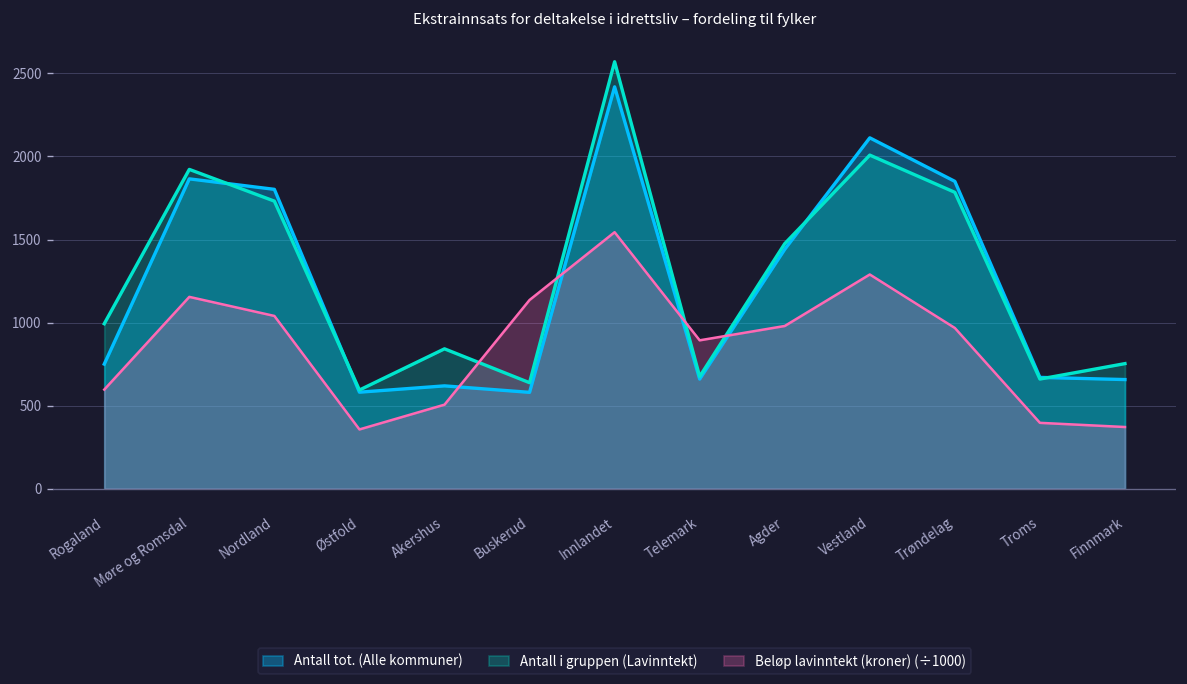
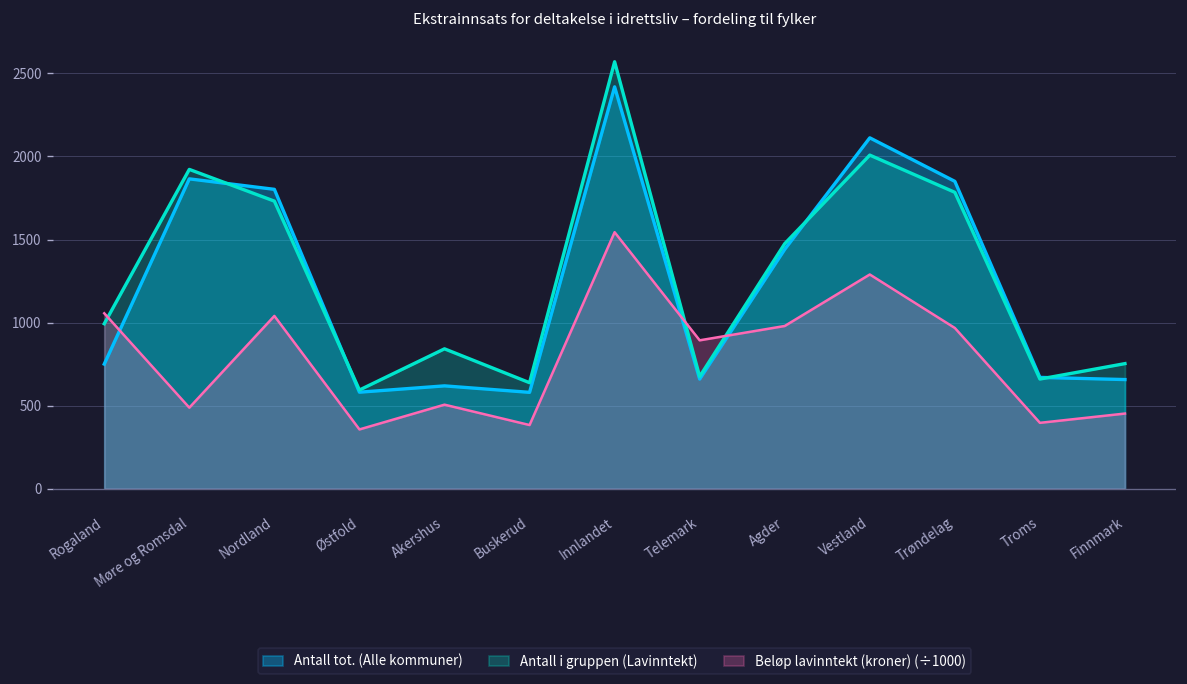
  {
    "Beløp lavinntekt (kroner) (÷1000)": {
-     "Rogaland": 600,
-     "Møre og Romsdal": 1150,
+     "Rogaland": 1060,
+     "Møre og Romsdal": 490,
      "Nordland": 1040,
      "Østfold": 360,
      "Akershus": 510,
-     "Buskerud": 1140,
+     "Buskerud": 380,
      "Innlandet": 1540,
      "Telemark": 890,
      "Agder": 980,
      "Vestland": 1290,
      "Trøndelag": 970,
      "Troms": 400,
-     "Finnmark": 370
+     "Finnmark": 450
    }
  }
